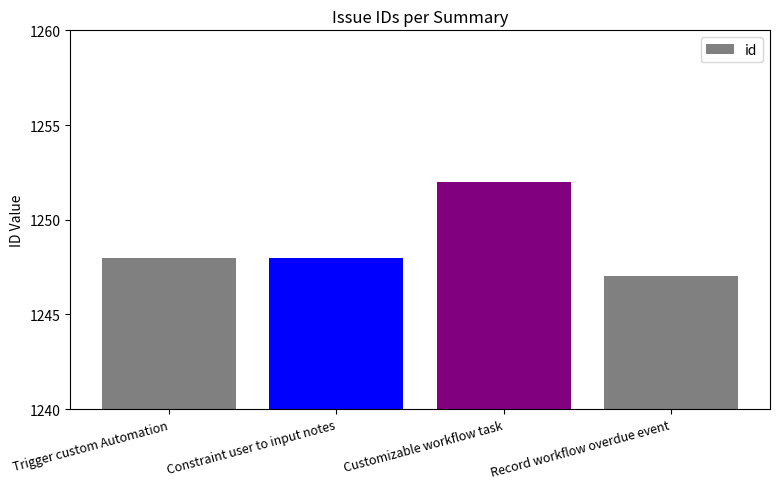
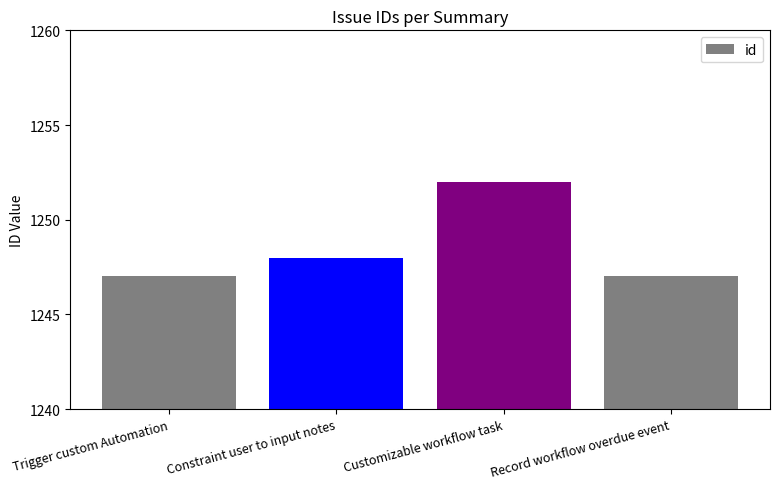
  {
-   "Trigger custom Automation": 1248,
+   "Trigger custom Automation": 1247,
    "Constraint user to input notes": 1248,
    "Customizable workflow task": 1252,
    "Record workflow overdue event": 1247
  }
